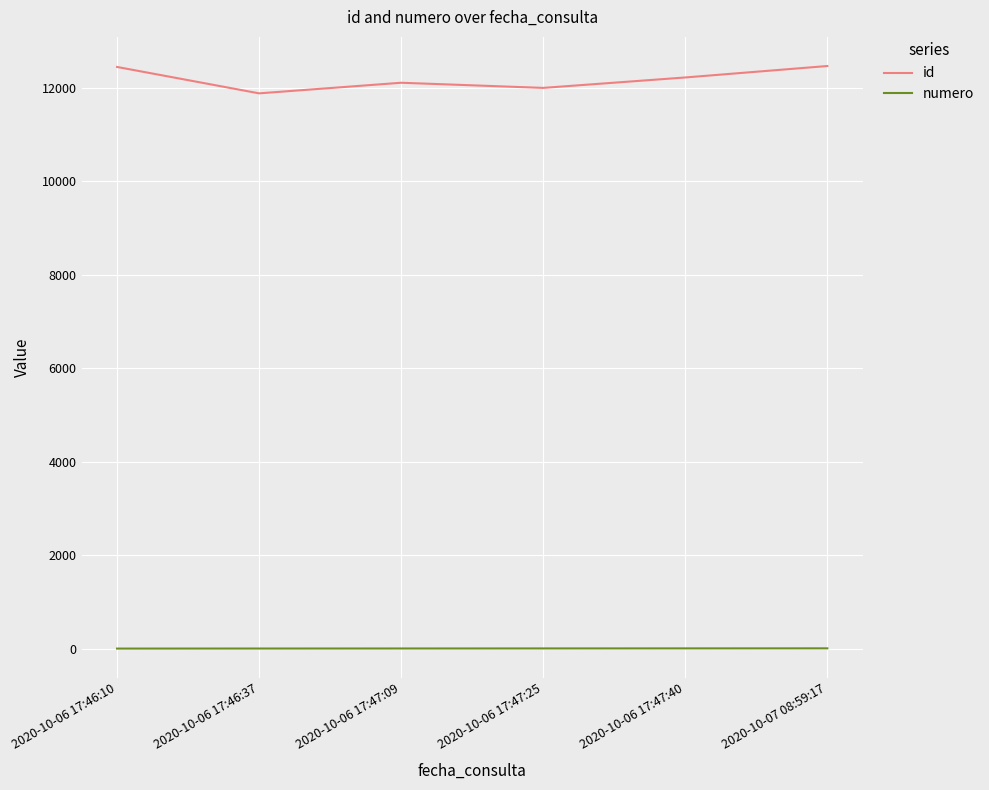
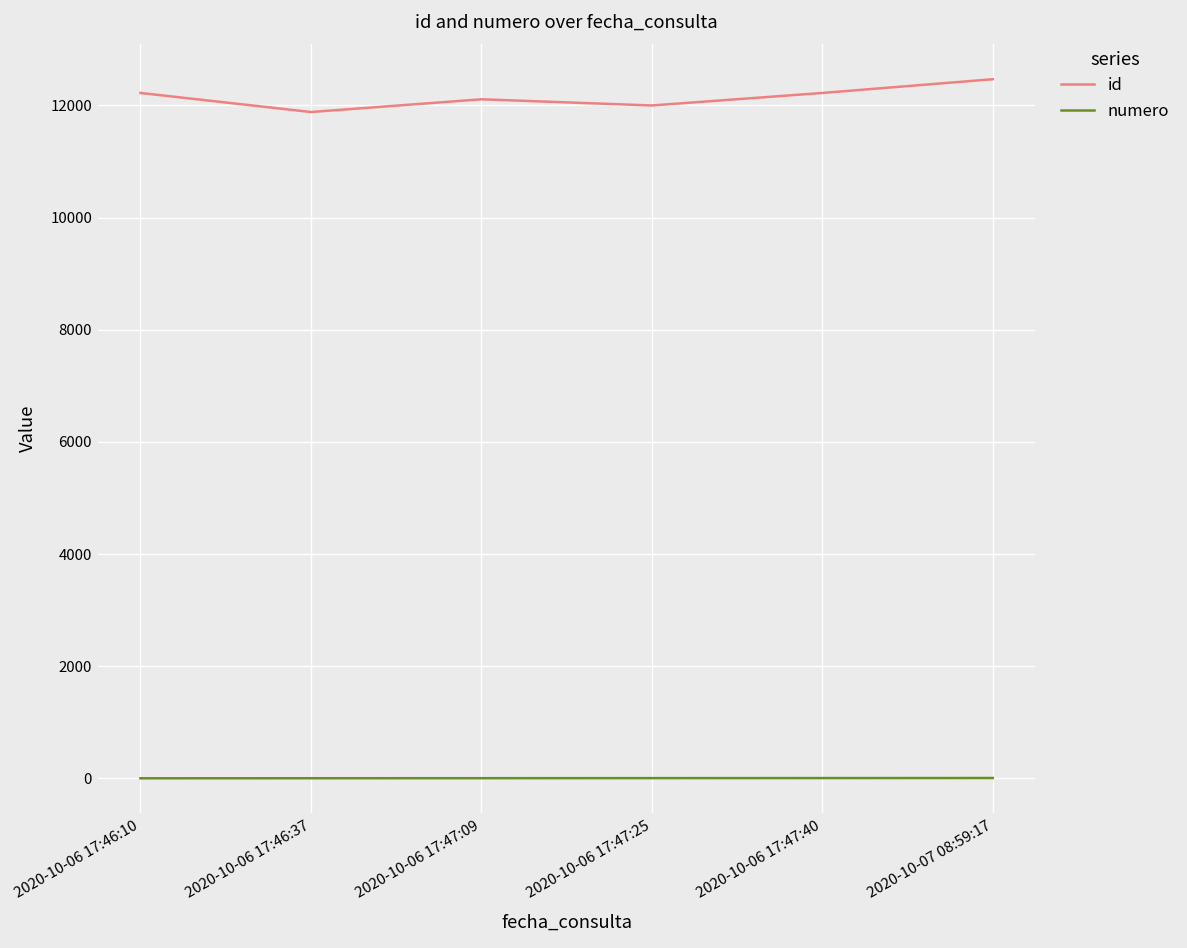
  {
    "id": {
-     "2020-10-06 17:46:10": 12400,
+     "2020-10-06 17:46:10": 12200,
      "2020-10-06 17:46:37": 11900,
      "2020-10-06 17:47:09": 12100,
      "2020-10-06 17:47:25": 12000,
      "2020-10-06 17:47:40": 12200,
      "2020-10-07 08:59:17": 12500
    },
    "numero": {
      "2020-10-06 17:46:10": 0,
      "2020-10-06 17:46:37": 0,
      "2020-10-06 17:47:09": 0,
      "2020-10-06 17:47:25": 0,
      "2020-10-06 17:47:40": 0,
      "2020-10-07 08:59:17": 0
    }
  }
